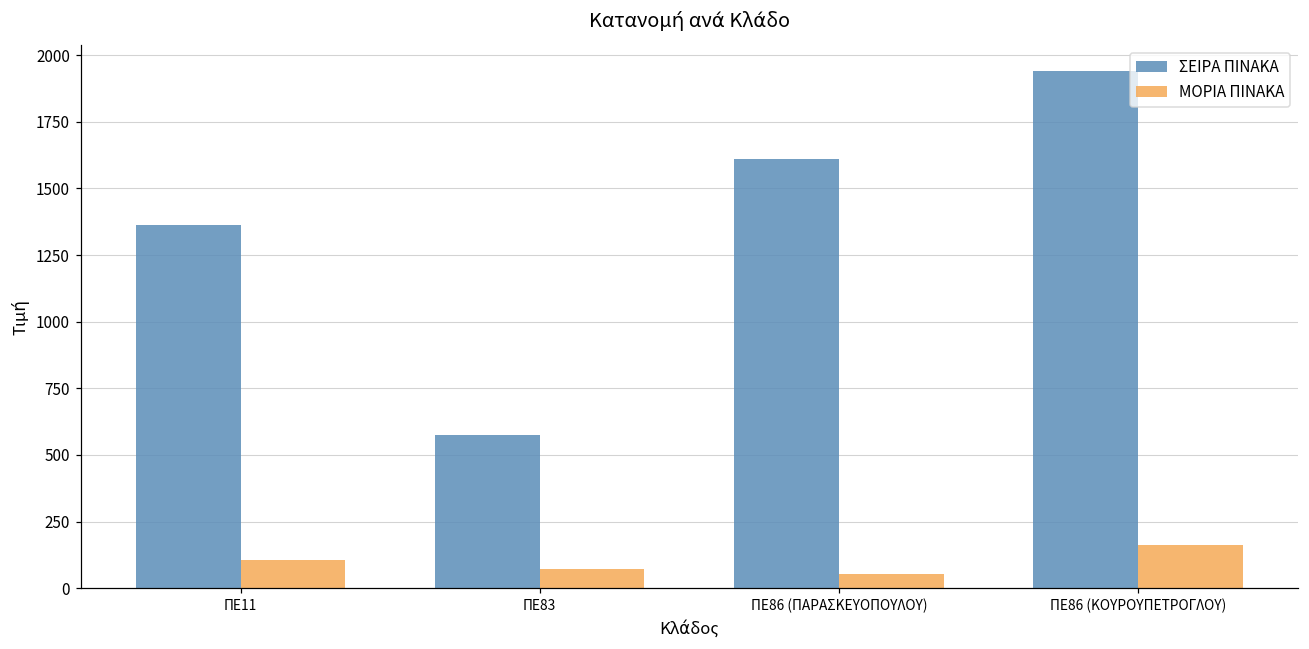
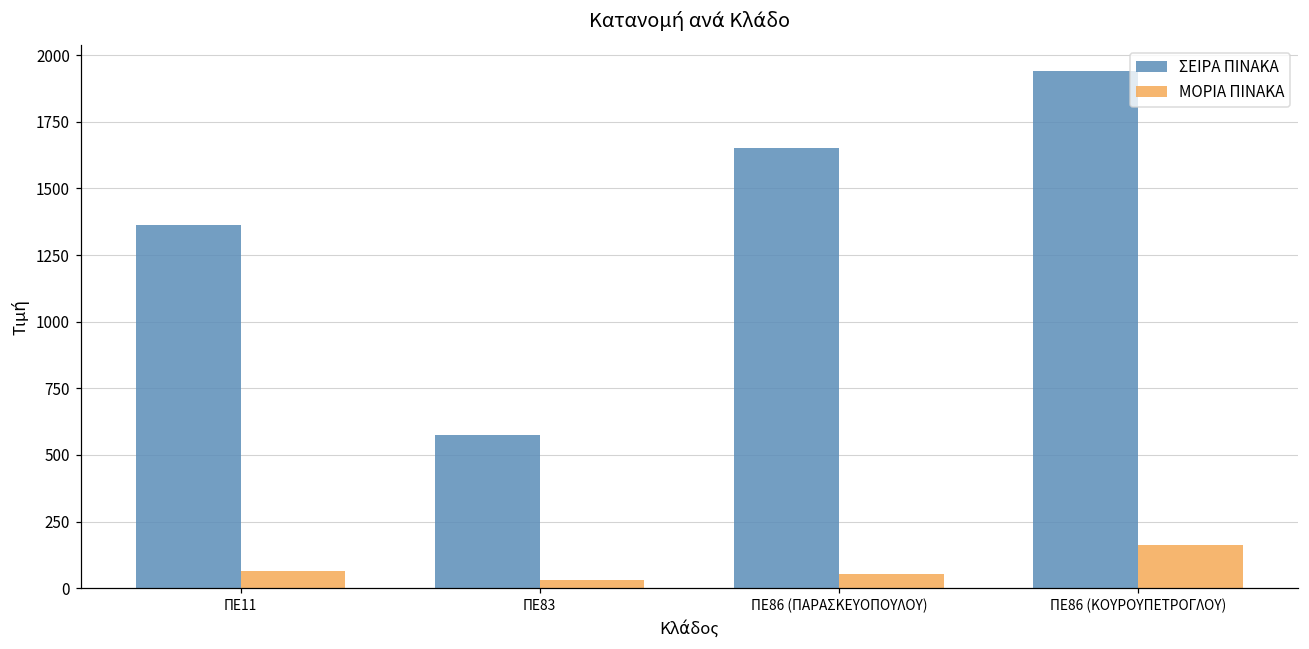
  {
    "ΣΕΙΡΑ ΠΙΝΑΚΑ": {
      "ΠΕ11": 1360,
      "ΠΕ83": 570,
-     "ΠΕ86 (ΠΑΡΑΣΚΕΥΟΠΟΥΛΟΥ)": 1610,
+     "ΠΕ86 (ΠΑΡΑΣΚΕΥΟΠΟΥΛΟΥ)": 1650,
      "ΠΕ86 (ΚΟΥΡΟΥΠΕΤΡΟΓΛΟΥ)": 1940
    },
    "ΜΟΡΙΑ ΠΙΝΑΚΑ": {
-     "ΠΕ11": 110,
-     "ΠΕ83": 70,
+     "ΠΕ11": 60,
+     "ΠΕ83": 30,
      "ΠΕ86 (ΠΑΡΑΣΚΕΥΟΠΟΥΛΟΥ)": 50,
      "ΠΕ86 (ΚΟΥΡΟΥΠΕΤΡΟΓΛΟΥ)": 160
    }
  }
